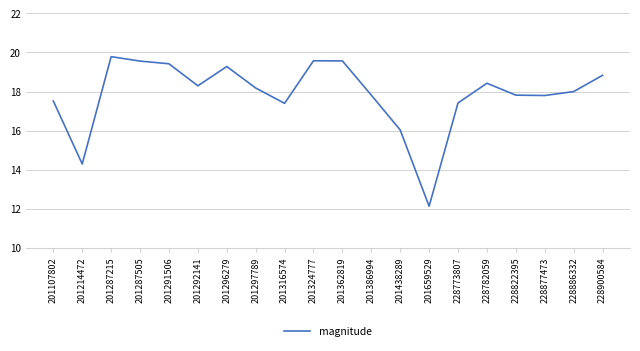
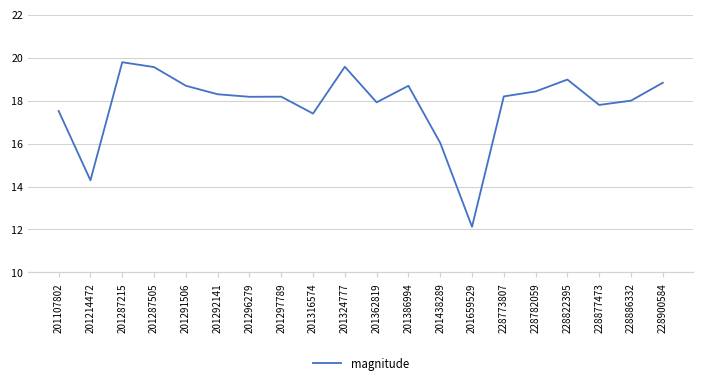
  {
    "201107802": 17.5,
    "201214472": 14.3,
    "201287215": 19.8,
    "201287505": 19.6,
-   "201291506": 19.4,
+   "201291506": 18.7,
    "201292141": 18.3,
-   "201296279": 19.3,
+   "201296279": 18.2,
    "201297789": 18.2,
    "201316574": 17.4,
    "201324777": 19.6,
-   "201362819": 19.6,
-   "201386994": 17.8,
+   "201362819": 17.9,
+   "201386994": 18.7,
    "201438289": 16.0,
    "201659529": 12.1,
-   "228773807": 17.4,
+   "228773807": 18.2,
    "228782059": 18.4,
-   "228822395": 17.8,
+   "228822395": 19.0,
    "228877473": 17.8,
    "228886332": 18.0,
    "228900584": 18.8
  }
